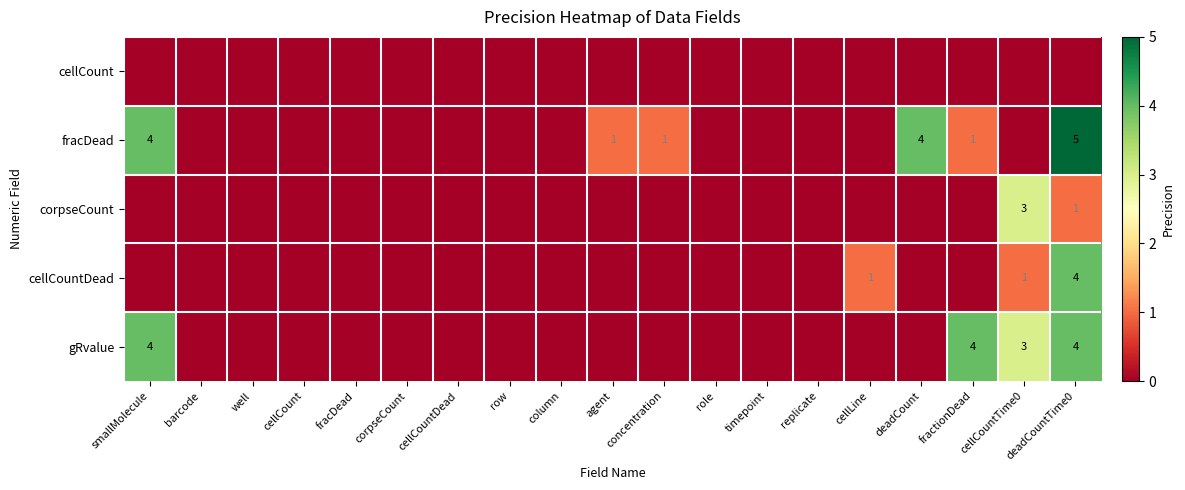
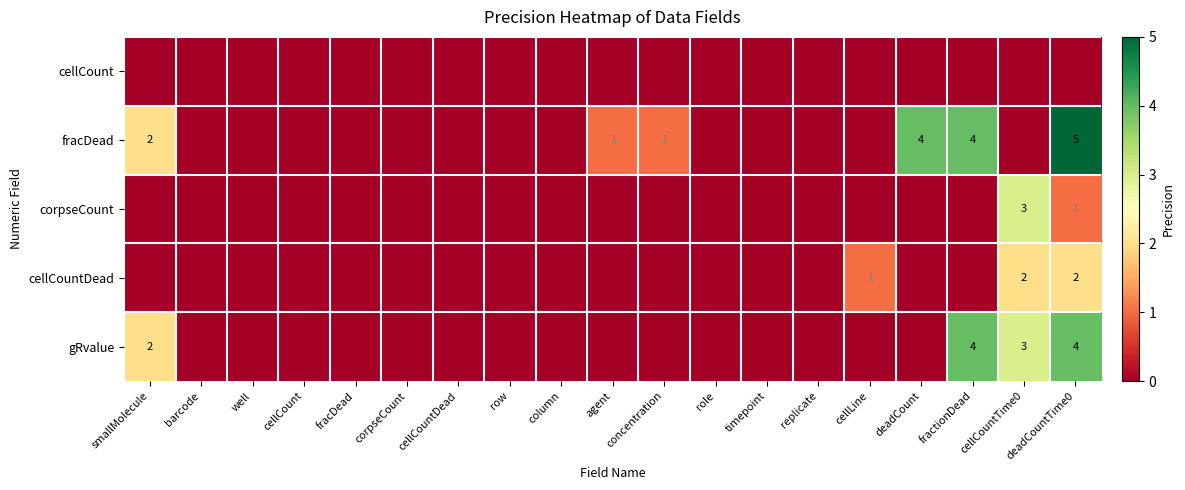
  {
    "fracDead": {
-     "smallMolecule": 4,
+     "smallMolecule": 2,
      "agent": 1,
      "concentration": 1,
      "deadCount": 4,
-     "fractionDead": 1,
+     "fractionDead": 4,
      "deadCountTime0": 5
    },
    "corpseCount": {
      "cellCountTime0": 3,
      "deadCountTime0": 1
    },
    "cellCountDead": {
      "cellLine": 1,
-     "cellCountTime0": 1,
-     "deadCountTime0": 4
+     "cellCountTime0": 2,
+     "deadCountTime0": 2
    },
    "gRvalue": {
-     "smallMolecule": 4,
+     "smallMolecule": 2,
      "fractionDead": 4,
      "cellCountTime0": 3,
      "deadCountTime0": 4
    }
  }
